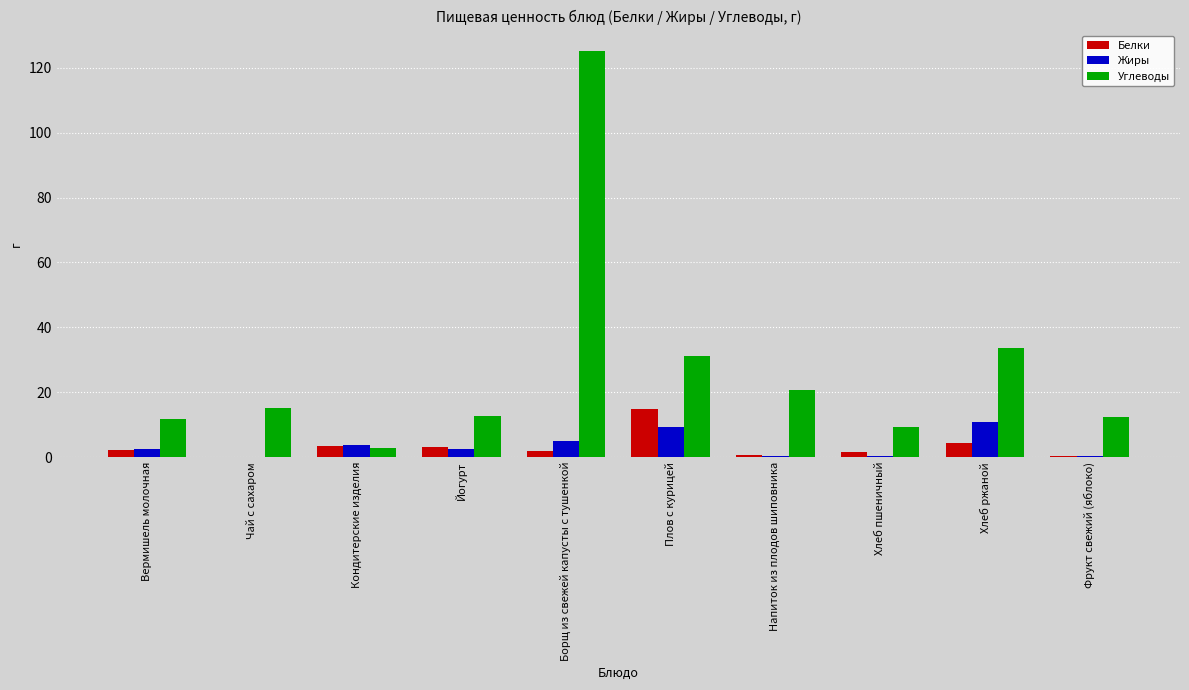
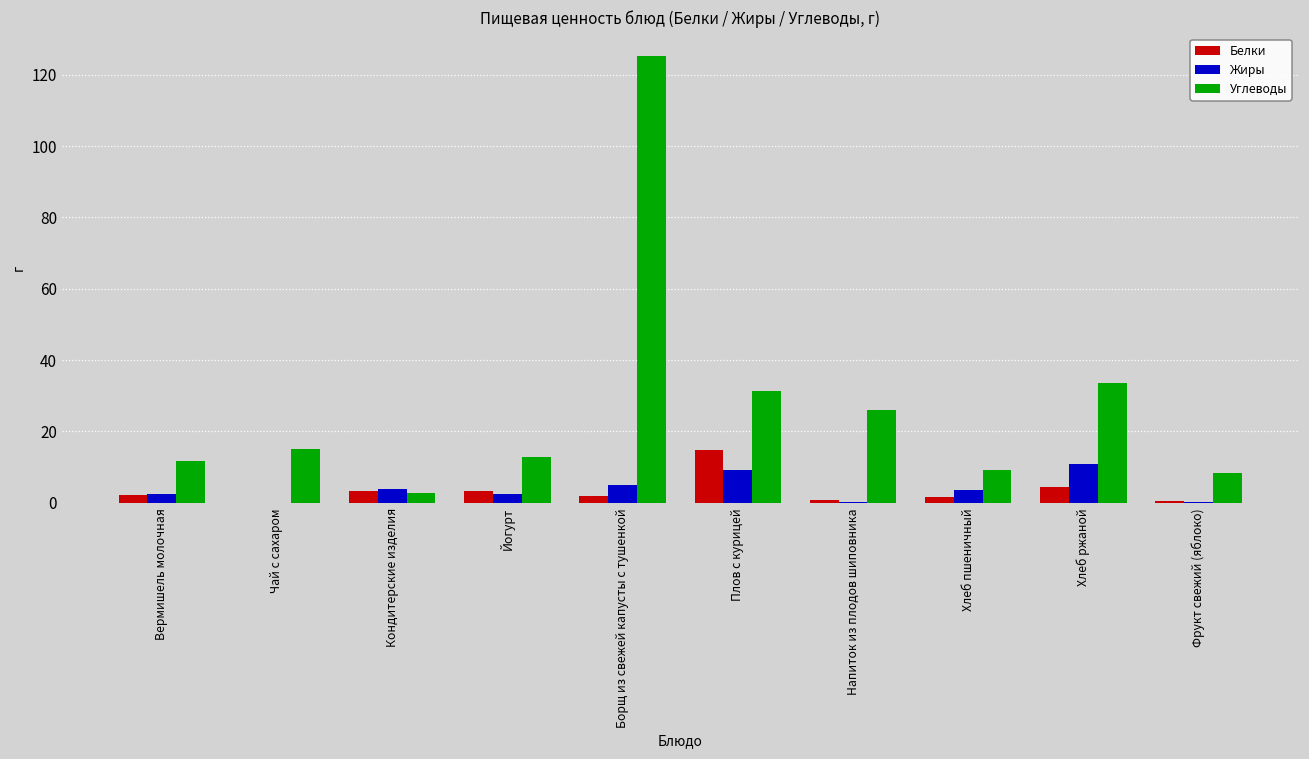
  {
    "Белки": {
      "Вермишель молочная": 2,
      "Кондитерские изделия": 3,
      "Йогурт": 3,
      "Борщ из свежей капусты с тушенкой": 2,
      "Плов с курицей": 15,
      "Хлеб пшеничный": 2,
      "Хлеб ржаной": 4
    },
    "Жиры": {
      "Вермишель молочная": 3,
      "Кондитерские изделия": 4,
      "Йогурт": 3,
      "Борщ из свежей капусты с тушенкой": 5,
      "Плов с курицей": 9,
-     "Хлеб пшеничный": 0,
+     "Хлеб пшеничный": 4,
      "Хлеб ржаной": 11
    },
    "Углеводы": {
      "Вермишель молочная": 12,
      "Чай с сахаром": 15,
      "Кондитерские изделия": 3,
      "Йогурт": 13,
      "Борщ из свежей капусты с тушенкой": 125,
      "Плов с курицей": 31,
-     "Напиток из плодов шиповника": 21,
+     "Напиток из плодов шиповника": 26,
      "Хлеб пшеничный": 9,
      "Хлеб ржаной": 34,
-     "Фрукт свежий (яблоко)": 12
+     "Фрукт свежий (яблоко)": 8
    }
  }
